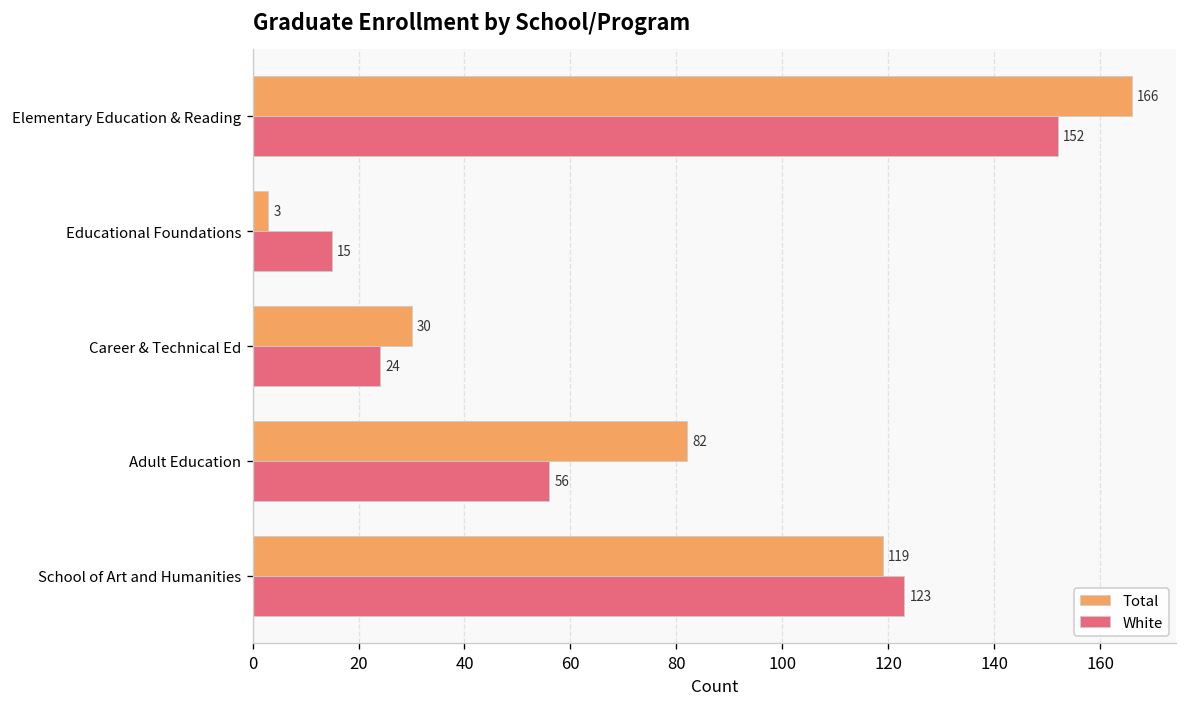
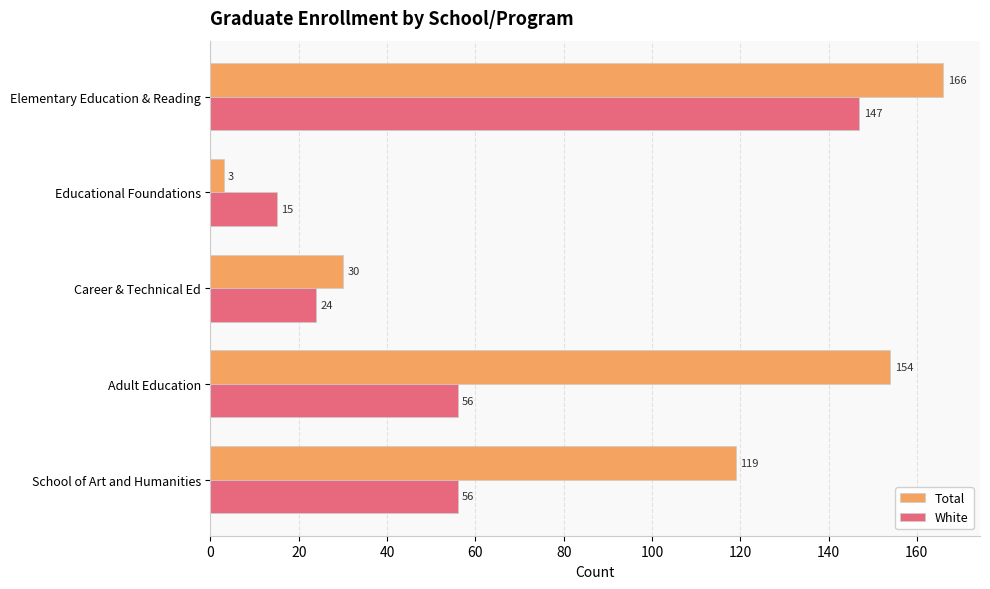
  {
    "Total": {
      "Elementary Education & Reading": 166,
      "Educational Foundations": 3,
      "Career & Technical Ed": 30,
-     "Adult Education": 82,
+     "Adult Education": 154,
      "School of Art and Humanities": 119
    },
    "White": {
-     "Elementary Education & Reading": 152,
+     "Elementary Education & Reading": 147,
      "Educational Foundations": 15,
      "Career & Technical Ed": 24,
      "Adult Education": 56,
-     "School of Art and Humanities": 123
+     "School of Art and Humanities": 56
    }
  }
